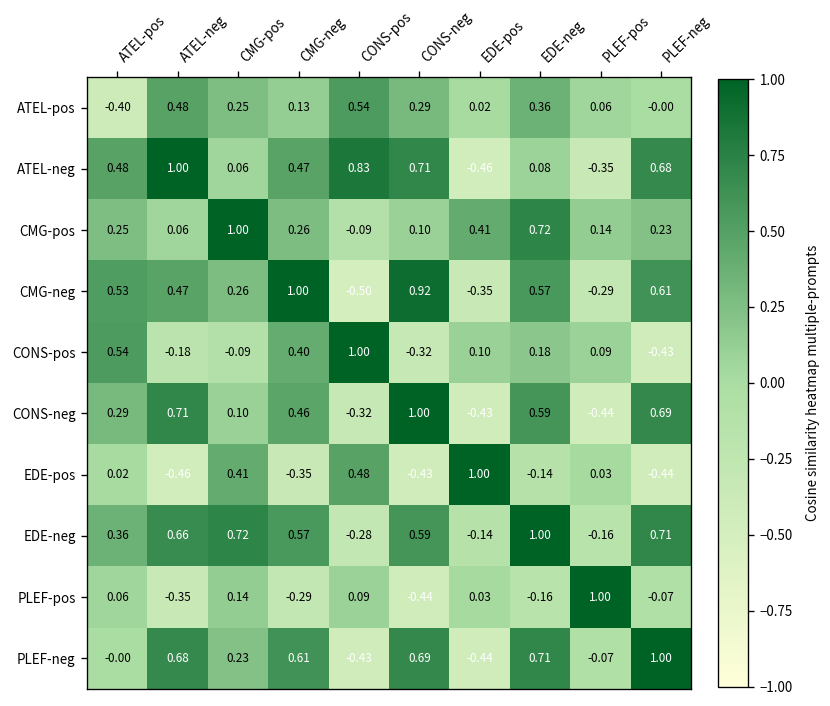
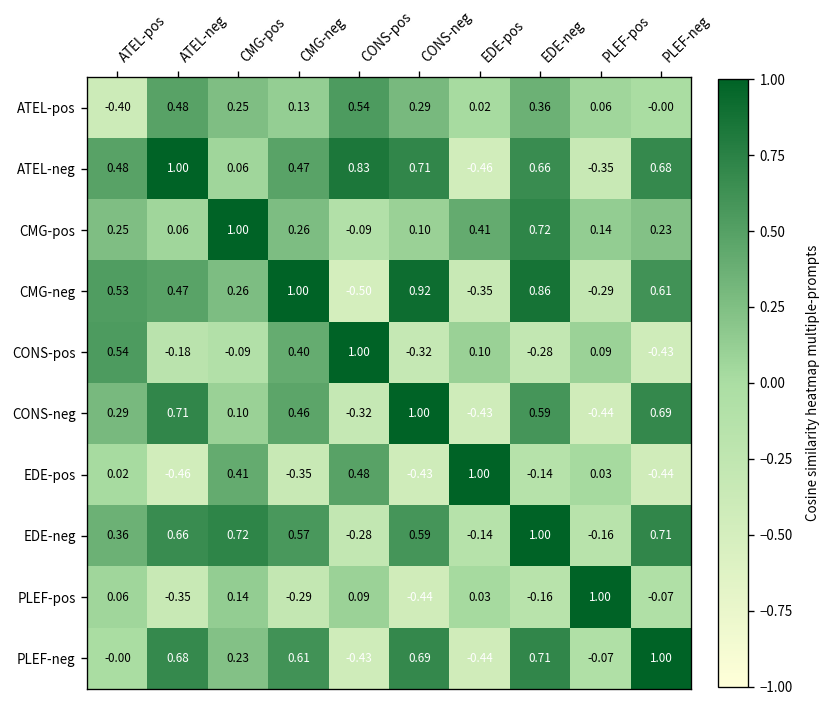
  {
    "ATEL-pos": {
      "ATEL-pos": -0.40,
      "ATEL-neg": 0.48,
      "CMG-pos": 0.25,
      "CMG-neg": 0.13,
      "CONS-pos": 0.54,
      "CONS-neg": 0.29,
      "EDE-pos": 0.02,
      "EDE-neg": 0.36,
      "PLEF-pos": 0.06,
      "PLEF-neg": -0.00
    },
    "ATEL-neg": {
      "ATEL-pos": 0.48,
      "ATEL-neg": 1.00,
      "CMG-pos": 0.06,
      "CMG-neg": 0.47,
      "CONS-pos": 0.83,
      "CONS-neg": 0.71,
      "EDE-pos": -0.46,
-     "EDE-neg": 0.08,
+     "EDE-neg": 0.66,
      "PLEF-pos": -0.35,
      "PLEF-neg": 0.68
    },
    "CMG-pos": {
      "ATEL-pos": 0.25,
      "ATEL-neg": 0.06,
      "CMG-pos": 1.00,
      "CMG-neg": 0.26,
      "CONS-pos": -0.09,
      "CONS-neg": 0.10,
      "EDE-pos": 0.41,
      "EDE-neg": 0.72,
      "PLEF-pos": 0.14,
      "PLEF-neg": 0.23
    },
    "CMG-neg": {
      "ATEL-pos": 0.53,
      "ATEL-neg": 0.47,
      "CMG-pos": 0.26,
      "CMG-neg": 1.00,
      "CONS-pos": -0.50,
      "CONS-neg": 0.92,
      "EDE-pos": -0.35,
-     "EDE-neg": 0.57,
+     "EDE-neg": 0.86,
      "PLEF-pos": -0.29,
      "PLEF-neg": 0.61
    },
    "CONS-pos": {
      "ATEL-pos": 0.54,
      "ATEL-neg": -0.18,
      "CMG-pos": -0.09,
      "CMG-neg": 0.40,
      "CONS-pos": 1.00,
      "CONS-neg": -0.32,
      "EDE-pos": 0.10,
-     "EDE-neg": 0.18,
+     "EDE-neg": -0.28,
      "PLEF-pos": 0.09,
      "PLEF-neg": -0.43
    },
    "CONS-neg": {
      "ATEL-pos": 0.29,
      "ATEL-neg": 0.71,
      "CMG-pos": 0.10,
      "CMG-neg": 0.46,
      "CONS-pos": -0.32,
      "CONS-neg": 1.00,
      "EDE-pos": -0.43,
      "EDE-neg": 0.59,
      "PLEF-pos": -0.44,
      "PLEF-neg": 0.69
    },
    "EDE-pos": {
      "ATEL-pos": 0.02,
      "ATEL-neg": -0.46,
      "CMG-pos": 0.41,
      "CMG-neg": -0.35,
      "CONS-pos": 0.48,
      "CONS-neg": -0.43,
      "EDE-pos": 1.00,
      "EDE-neg": -0.14,
      "PLEF-pos": 0.03,
      "PLEF-neg": -0.44
    },
    "EDE-neg": {
      "ATEL-pos": 0.36,
      "ATEL-neg": 0.66,
      "CMG-pos": 0.72,
      "CMG-neg": 0.57,
      "CONS-pos": -0.28,
      "CONS-neg": 0.59,
      "EDE-pos": -0.14,
      "EDE-neg": 1.00,
      "PLEF-pos": -0.16,
      "PLEF-neg": 0.71
    },
    "PLEF-pos": {
      "ATEL-pos": 0.06,
      "ATEL-neg": -0.35,
      "CMG-pos": 0.14,
      "CMG-neg": -0.29,
      "CONS-pos": 0.09,
      "CONS-neg": -0.44,
      "EDE-pos": 0.03,
      "EDE-neg": -0.16,
      "PLEF-pos": 1.00,
      "PLEF-neg": -0.07
    },
    "PLEF-neg": {
      "ATEL-pos": -0.00,
      "ATEL-neg": 0.68,
      "CMG-pos": 0.23,
      "CMG-neg": 0.61,
      "CONS-pos": -0.43,
      "CONS-neg": 0.69,
      "EDE-pos": -0.44,
      "EDE-neg": 0.71,
      "PLEF-pos": -0.07,
      "PLEF-neg": 1.00
    }
  }
